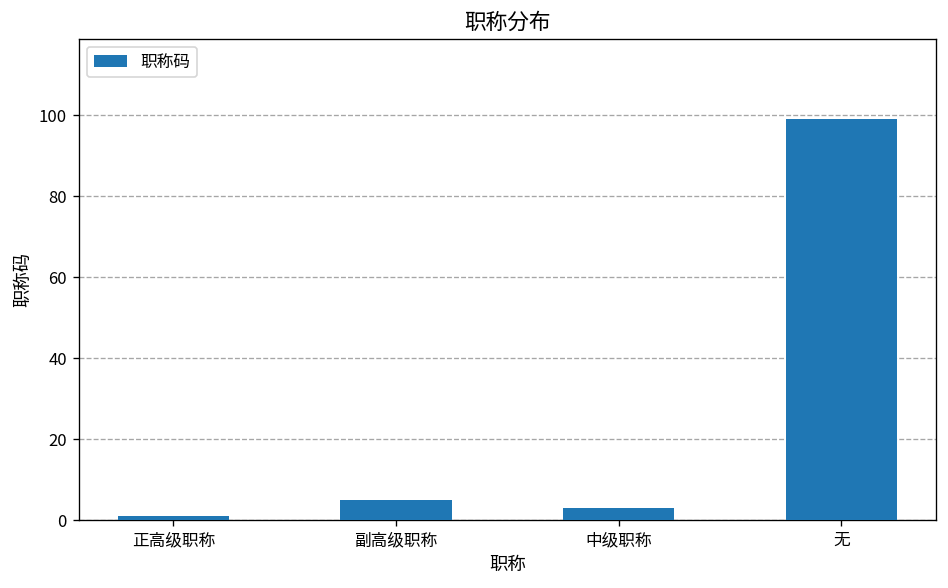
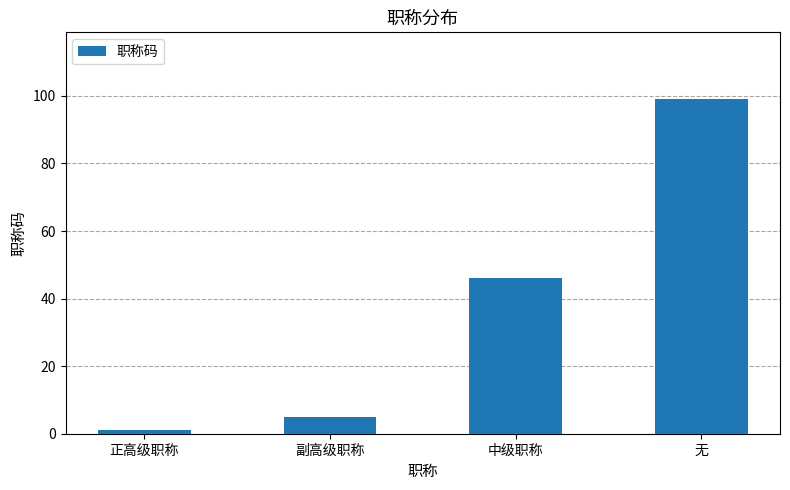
  {
    "正高级职称": 1,
    "副高级职称": 5,
-   "中级职称": 3,
+   "中级职称": 46,
    "无": 99
  }
